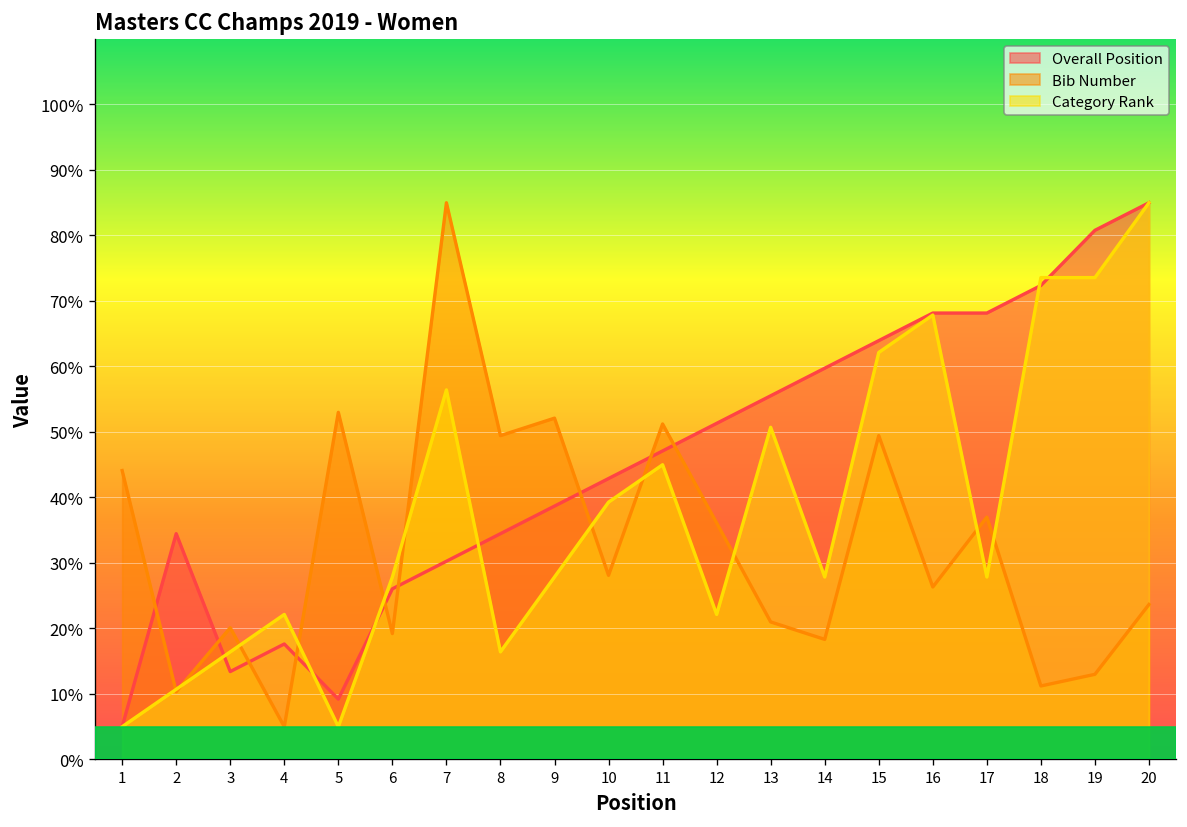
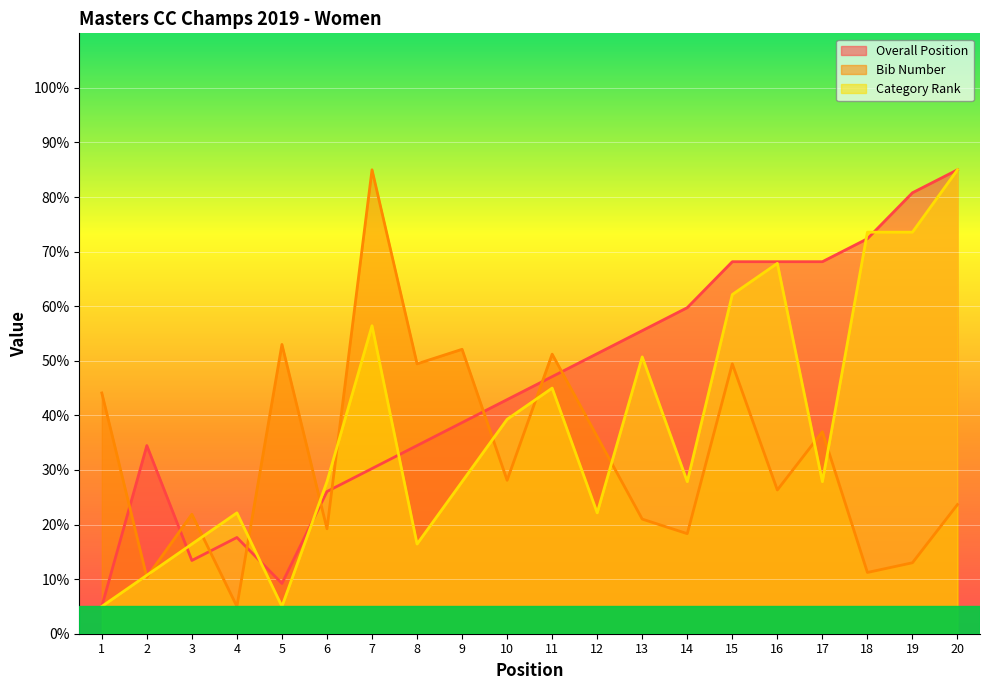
  {
    "Overall Position": {
      "2": "34%",
      "3": "13%",
      "4": "18%",
      "5": "9%",
      "6": "26%",
      "7": "30%",
      "8": "34%",
      "9": "39%",
      "10": "43%",
      "11": "47%",
      "12": "51%",
      "13": "56%",
      "14": "60%",
-     "15": "64%",
+     "15": "68%",
      "17": "68%",
      "18": "72%",
      "19": "81%"
    },
    "Bib Number": {
      "1": "44%",
-     "3": "20%",
+     "3": "22%",
      "5": "53%",
      "6": "19%",
      "7": "85%",
      "8": "49%",
      "9": "52%",
      "10": "28%",
      "11": "51%",
      "12": "36%",
      "13": "21%",
      "14": "18%",
      "15": "49%",
      "16": "26%",
      "17": "37%",
      "18": "11%",
      "19": "13%",
      "20": "24%"
    },
    "Category Rank": {
      "3": "16%",
      "4": "22%",
      "6": "28%",
      "7": "56%",
      "8": "16%",
      "9": "28%",
      "10": "39%",
      "11": "45%",
      "12": "22%",
      "13": "51%",
      "14": "28%",
      "15": "62%",
      "17": "28%",
      "18": "74%",
      "19": "74%"
    }
  }
